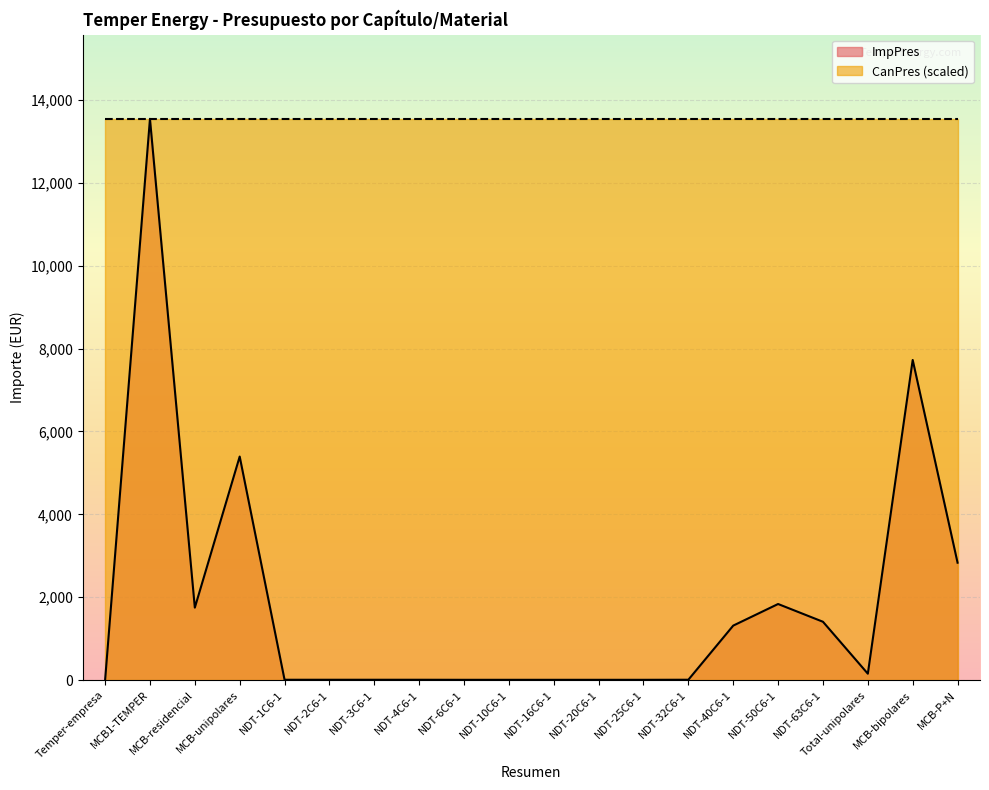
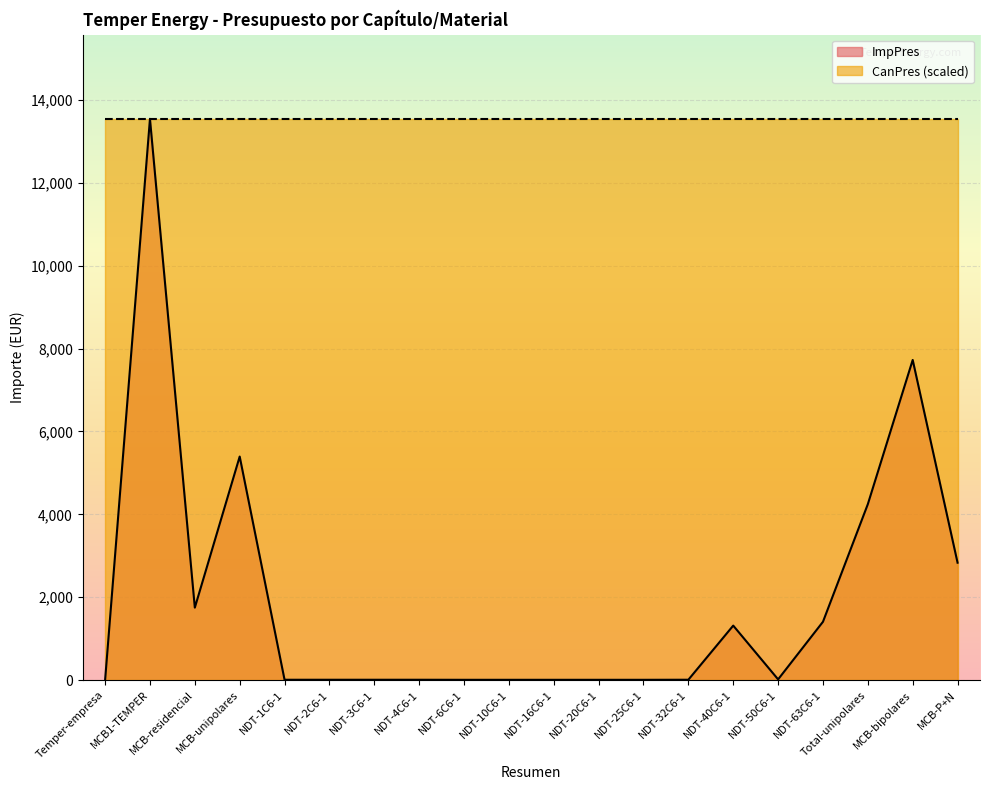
  {
    "ImpPres": {
      "Temper-empresa": "0",
      "MCB-residencial": "1,700",
      "MCB-unipolares": "5,400",
      "NDT-1C6-1": "0",
      "NDT-2C6-1": "0",
      "NDT-3C6-1": "0",
      "NDT-4C6-1": "0",
      "NDT-6C6-1": "0",
      "NDT-10C6-1": "0",
      "NDT-16C6-1": "0",
      "NDT-20C6-1": "0",
      "NDT-25C6-1": "0",
      "NDT-32C6-1": "0",
      "NDT-40C6-1": "1,300",
-     "NDT-50C6-1": "1,800",
+     "NDT-50C6-1": "0",
      "NDT-63C6-1": "1,400",
-     "Total-unipolares": "200",
+     "Total-unipolares": "4,200",
      "MCB-bipolares": "7,700",
      "MCB-P+N": "2,800"
    },
    "CanPres (scaled)": {
      "Temper-empresa": "13,500",
      "MCB-residencial": "13,500",
      "MCB-unipolares": "13,500",
      "NDT-1C6-1": "13,500",
      "NDT-2C6-1": "13,500",
      "NDT-3C6-1": "13,500",
      "NDT-4C6-1": "13,500",
      "NDT-6C6-1": "13,500",
      "NDT-10C6-1": "13,500",
      "NDT-16C6-1": "13,500",
      "NDT-20C6-1": "13,500",
      "NDT-25C6-1": "13,500",
      "NDT-32C6-1": "13,500",
      "NDT-40C6-1": "13,500",
      "NDT-50C6-1": "13,500",
      "NDT-63C6-1": "13,500",
      "Total-unipolares": "13,500",
      "MCB-bipolares": "13,500",
      "MCB-P+N": "13,500"
    }
  }
